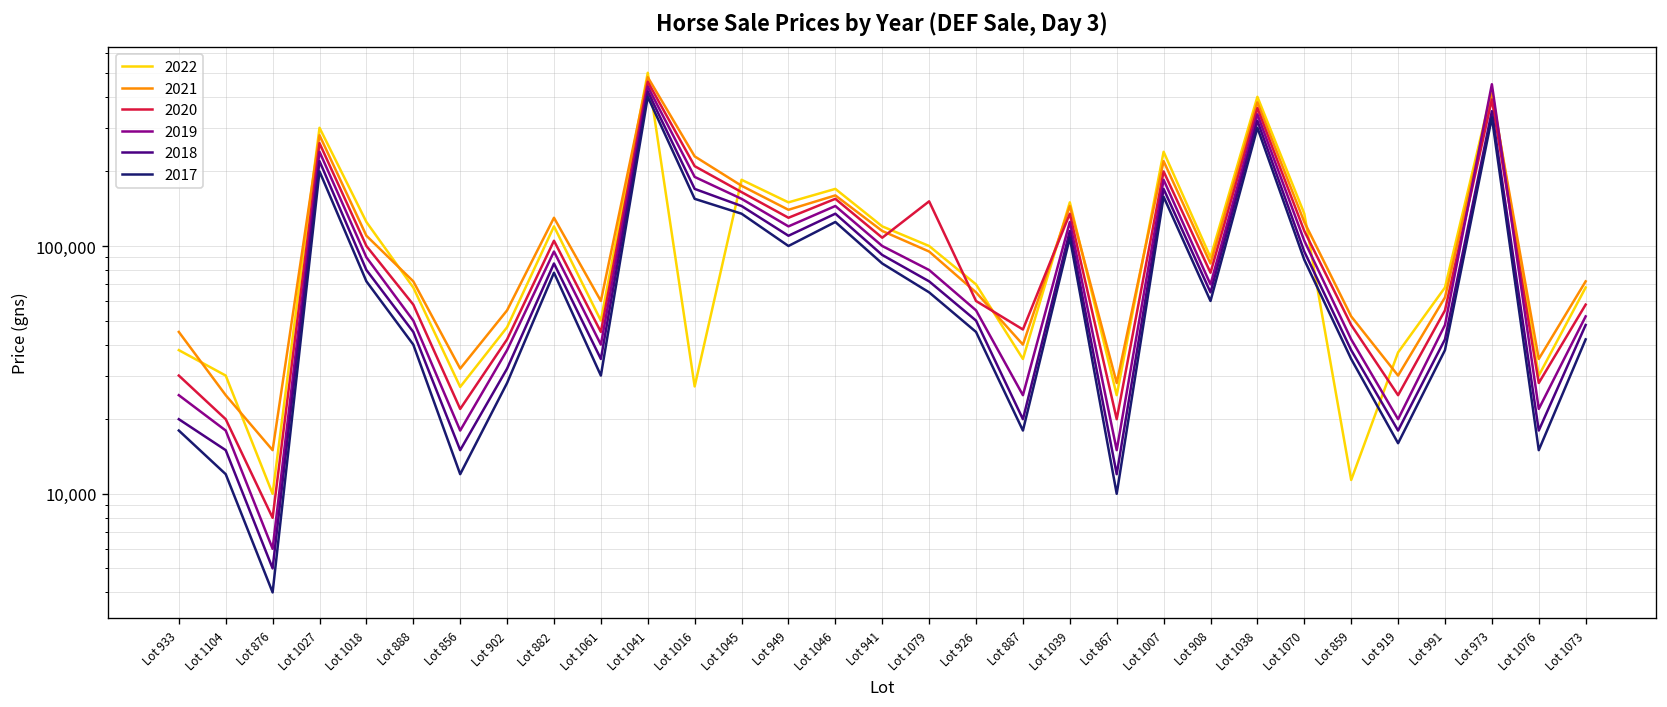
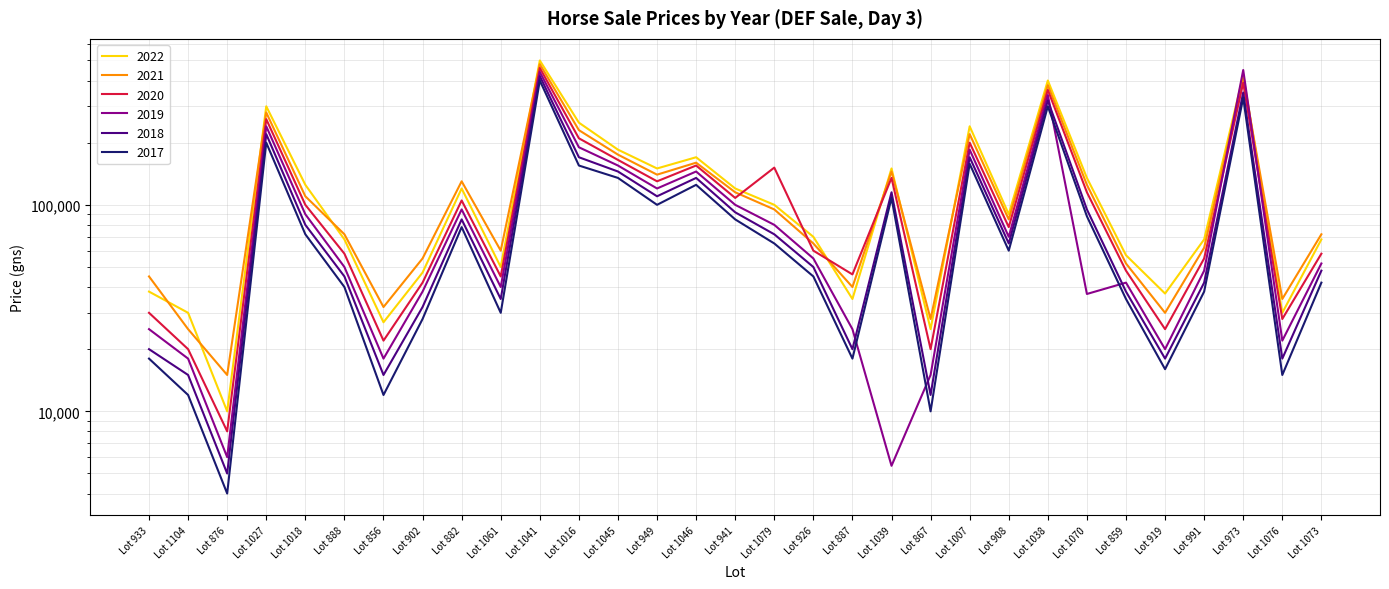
  {
    "2022": {
      "Lot 933": "38,000",
      "Lot 1104": "30,000",
      "Lot 876": "10,000",
      "Lot 1027": "300,000",
      "Lot 1018": "130,000",
      "Lot 888": "68,000",
      "Lot 856": "27,000",
      "Lot 902": "47,000",
      "Lot 882": "120,000",
      "Lot 1061": "50,000",
      "Lot 1041": "500,000",
-     "Lot 1016": "27,000",
+     "Lot 1016": "250,000",
      "Lot 1045": "190,000",
      "Lot 949": "150,000",
      "Lot 1046": "170,000",
      "Lot 941": "120,000",
      "Lot 1079": "100,000",
      "Lot 926": "70,000",
      "Lot 887": "35,000",
      "Lot 1039": "150,000",
      "Lot 867": "25,000",
      "Lot 1007": "240,000",
      "Lot 908": "90,000",
      "Lot 1038": "400,000",
      "Lot 1070": "140,000",
-     "Lot 859": "11,000",
+     "Lot 859": "57,000",
      "Lot 919": "37,000",
      "Lot 991": "68,000",
      "Lot 973": "430,000",
      "Lot 1076": "30,000",
      "Lot 1073": "68,000"
    },
    "2021": {
      "Lot 933": "45,000",
      "Lot 1104": "25,000",
      "Lot 876": "15,000",
      "Lot 1027": "280,000",
      "Lot 1018": "110,000",
      "Lot 888": "72,000",
      "Lot 856": "32,000",
      "Lot 902": "55,000",
      "Lot 882": "130,000",
      "Lot 1061": "60,000",
      "Lot 1041": "480,000",
      "Lot 1016": "230,000",
      "Lot 1045": "180,000",
      "Lot 949": "140,000",
      "Lot 1046": "160,000",
      "Lot 941": "120,000",
      "Lot 1079": "100,000",
      "Lot 926": "65,000",
      "Lot 887": "40,000",
      "Lot 1039": "150,000",
      "Lot 867": "28,000",
      "Lot 1007": "220,000",
      "Lot 908": "85,000",
      "Lot 1038": "380,000",
      "Lot 1070": "130,000",
      "Lot 859": "52,000",
      "Lot 919": "30,000",
      "Lot 991": "62,000",
      "Lot 973": "410,000",
      "Lot 1076": "35,000",
      "Lot 1073": "72,000"
    },
    "2020": {
      "Lot 933": "30,000",
      "Lot 1104": "20,000",
      "Lot 876": "8,000",
      "Lot 1027": "260,000",
      "Lot 1018": "100,000",
      "Lot 888": "58,000",
      "Lot 856": "22,000",
      "Lot 902": "42,000",
      "Lot 882": "110,000",
      "Lot 1061": "45,000",
      "Lot 1041": "460,000",
      "Lot 1016": "210,000",
      "Lot 1045": "170,000",
      "Lot 949": "130,000",
      "Lot 1046": "160,000",
      "Lot 941": "110,000",
      "Lot 1079": "150,000",
      "Lot 926": "60,000",
      "Lot 887": "46,000",
      "Lot 1039": "140,000",
      "Lot 867": "20,000",
      "Lot 1007": "200,000",
      "Lot 908": "78,000",
      "Lot 1038": "360,000",
      "Lot 1070": "120,000",
      "Lot 859": "48,000",
      "Lot 919": "25,000",
      "Lot 991": "55,000",
      "Lot 973": "390,000",
      "Lot 1076": "28,000",
      "Lot 1073": "58,000"
    },
    "2019": {
      "Lot 933": "25,000",
      "Lot 1104": "18,000",
      "Lot 876": "6,000",
      "Lot 1027": "240,000",
      "Lot 1018": "90,000",
      "Lot 888": "50,000",
      "Lot 856": "18,000",
      "Lot 902": "38,000",
      "Lot 882": "100,000",
      "Lot 1061": "40,000",
      "Lot 1041": "440,000",
      "Lot 1016": "190,000",
      "Lot 1045": "160,000",
      "Lot 949": "120,000",
      "Lot 1046": "150,000",
      "Lot 941": "100,000",
      "Lot 1079": "80,000",
      "Lot 926": "55,000",
      "Lot 887": "25,000",
-     "Lot 1039": "130,000",
+     "Lot 1039": "5,400",
      "Lot 867": "15,000",
      "Lot 1007": "190,000",
      "Lot 908": "70,000",
      "Lot 1038": "340,000",
-     "Lot 1070": "110,000",
+     "Lot 1070": "37,000",
      "Lot 859": "42,000",
      "Lot 919": "20,000",
      "Lot 991": "48,000",
      "Lot 973": "450,000",
      "Lot 1076": "22,000",
      "Lot 1073": "52,000"
    }
  }
